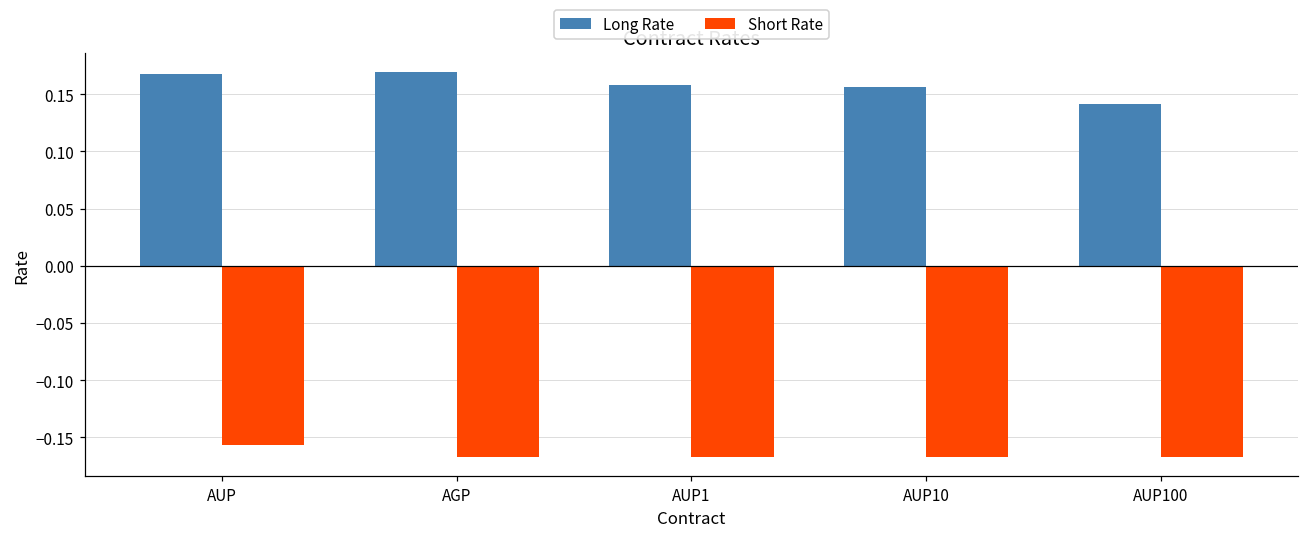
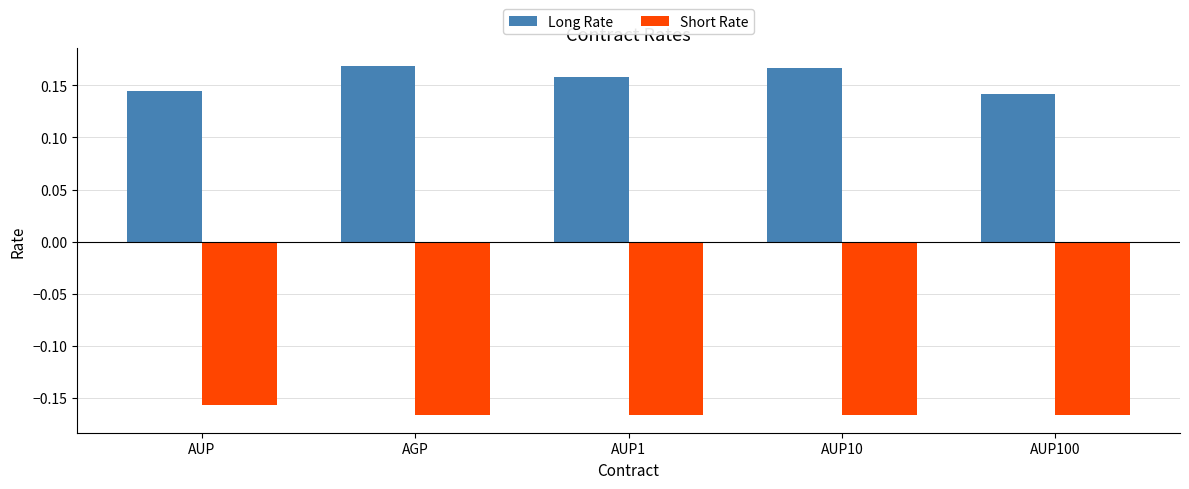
  {
    "Long Rate": {
-     "AUP": 0.168,
+     "AUP": 0.145,
      "AGP": 0.169,
      "AUP1": 0.158,
-     "AUP10": 0.157,
+     "AUP10": 0.167,
      "AUP100": 0.141
    },
    "Short Rate": {
      "AUP": -0.157,
      "AGP": -0.167,
      "AUP1": -0.167,
      "AUP10": -0.167,
      "AUP100": -0.167
    }
  }
